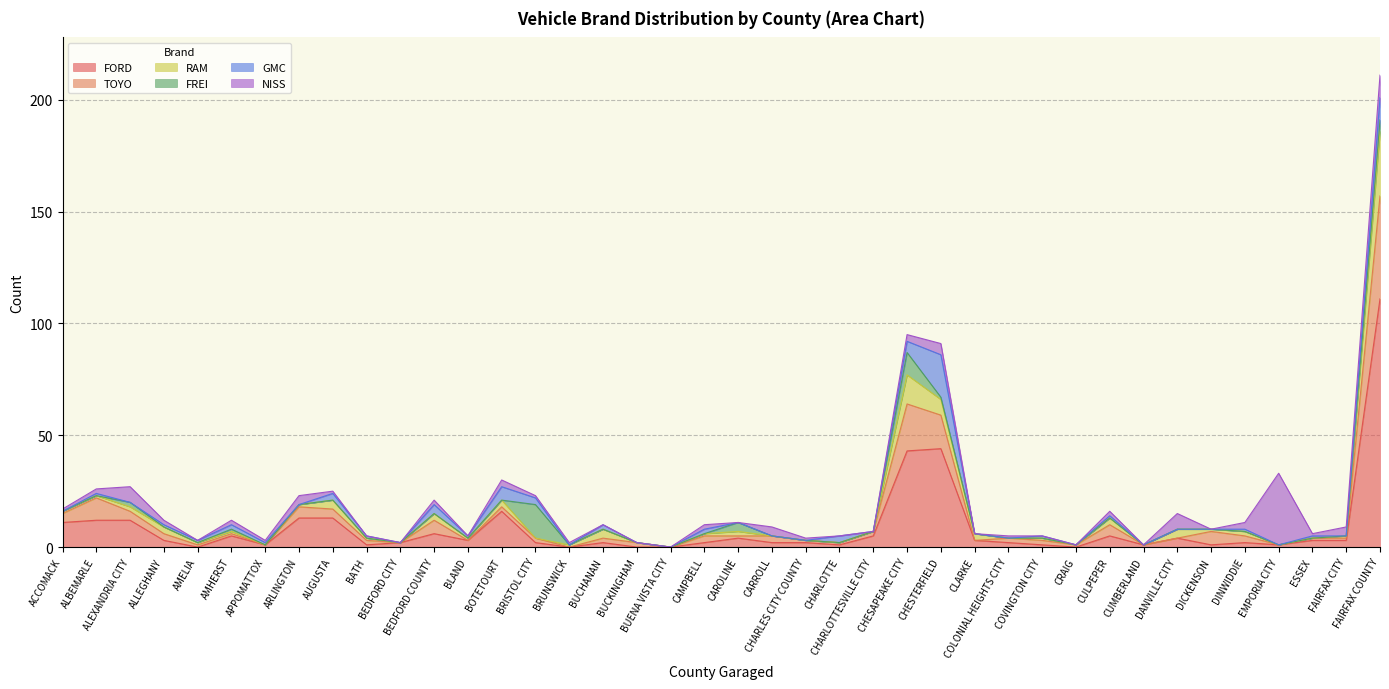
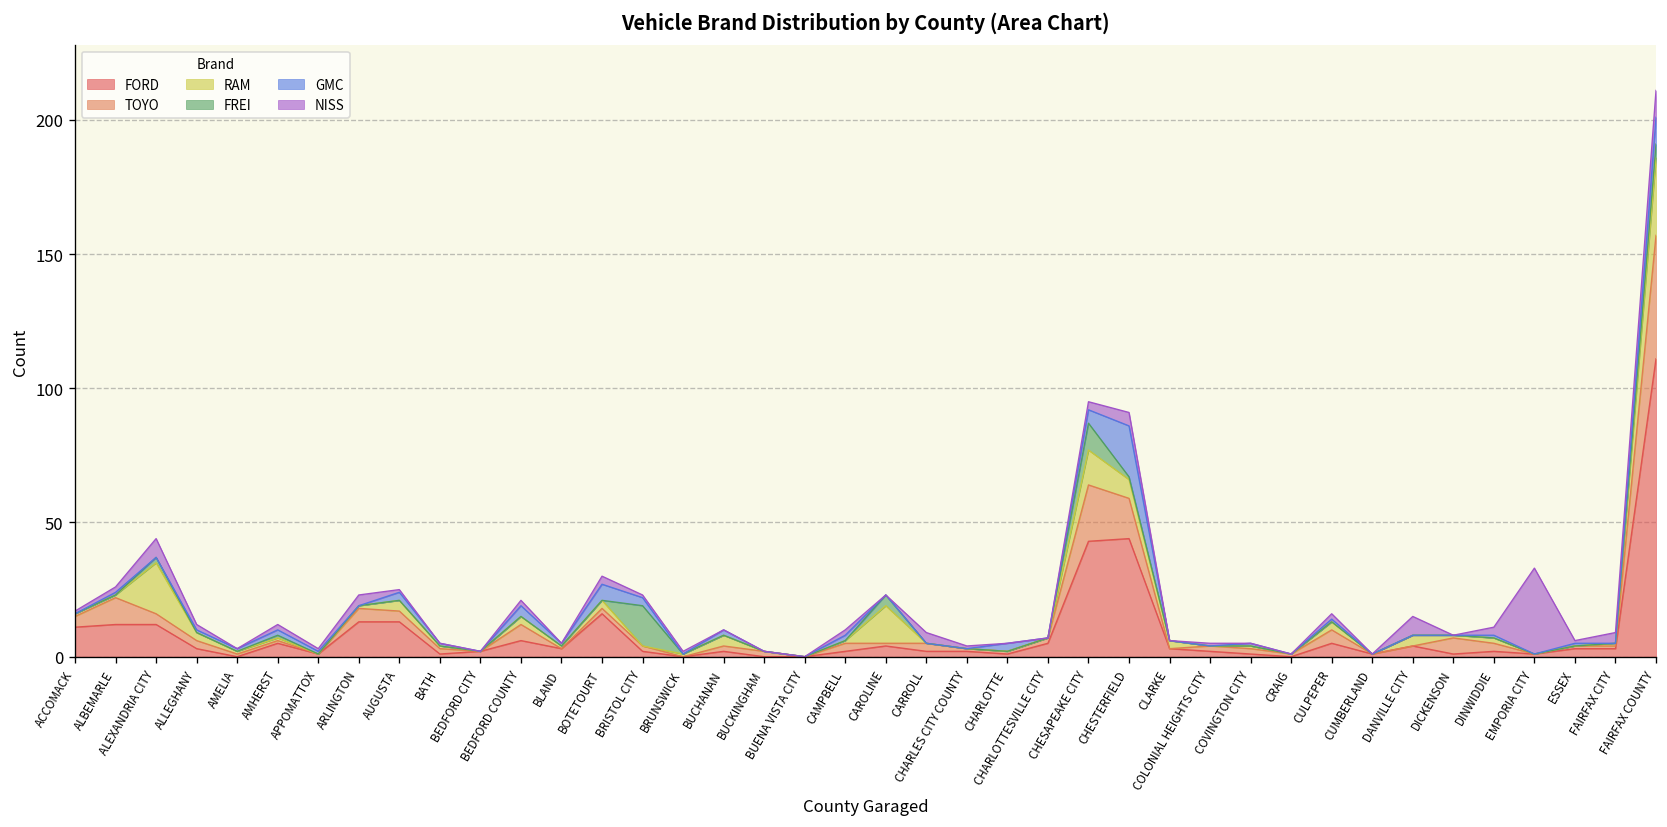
  {
    "RAM": {
-     "ALEXANDRIA CITY": 2,
-     "CAROLINE": 2,
+     "ALEXANDRIA CITY": 19,
+     "CAROLINE": 14,
      "CHESAPEAKE CITY": 13,
      "FAIRFAX COUNTY": 29
    },
    "FREI": {
      "BRISTOL CITY": 15,
      "CHESAPEAKE CITY": 10,
      "FAIRFAX COUNTY": 5
    },
    "GMC": {
      "AMHERST": 2,
      "BEDFORD COUNTY": 4,
      "BOTETOURT": 6,
      "CAMPBELL": 2,
      "CHESAPEAKE CITY": 5,
      "CHESTERFIELD": 19,
      "FAIRFAX COUNTY": 10
    },
    "NISS": {
      "ALBEMARLE": 2,
      "ALEXANDRIA CITY": 7,
      "ALLEGHANY": 2,
      "AMHERST": 2,
      "ARLINGTON": 4,
      "BEDFORD COUNTY": 2,
      "BOTETOURT": 3,
      "CAMPBELL": 2,
      "CARROLL": 4,
      "CHESAPEAKE CITY": 3,
      "CHESTERFIELD": 5,
      "CULPEPER": 2,
      "DANVILLE CITY": 7,
      "DINWIDDIE": 3,
      "EMPORIA CITY": 32,
      "FAIRFAX CITY": 4,
      "FAIRFAX COUNTY": 10
    }
  }
